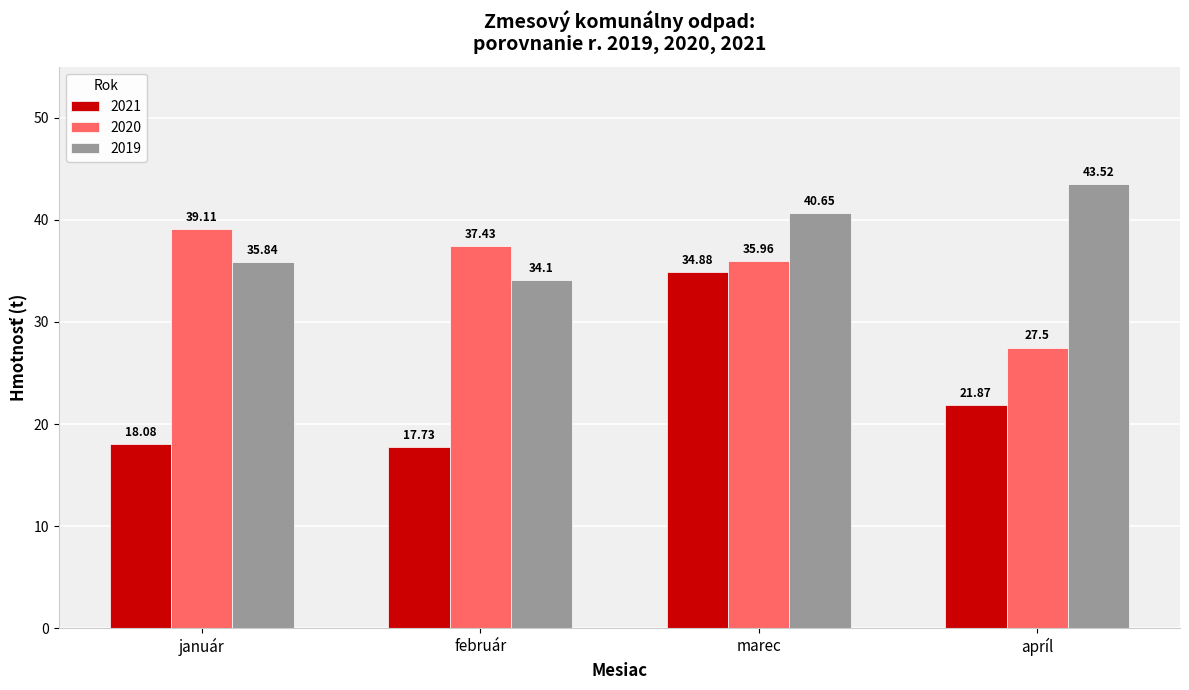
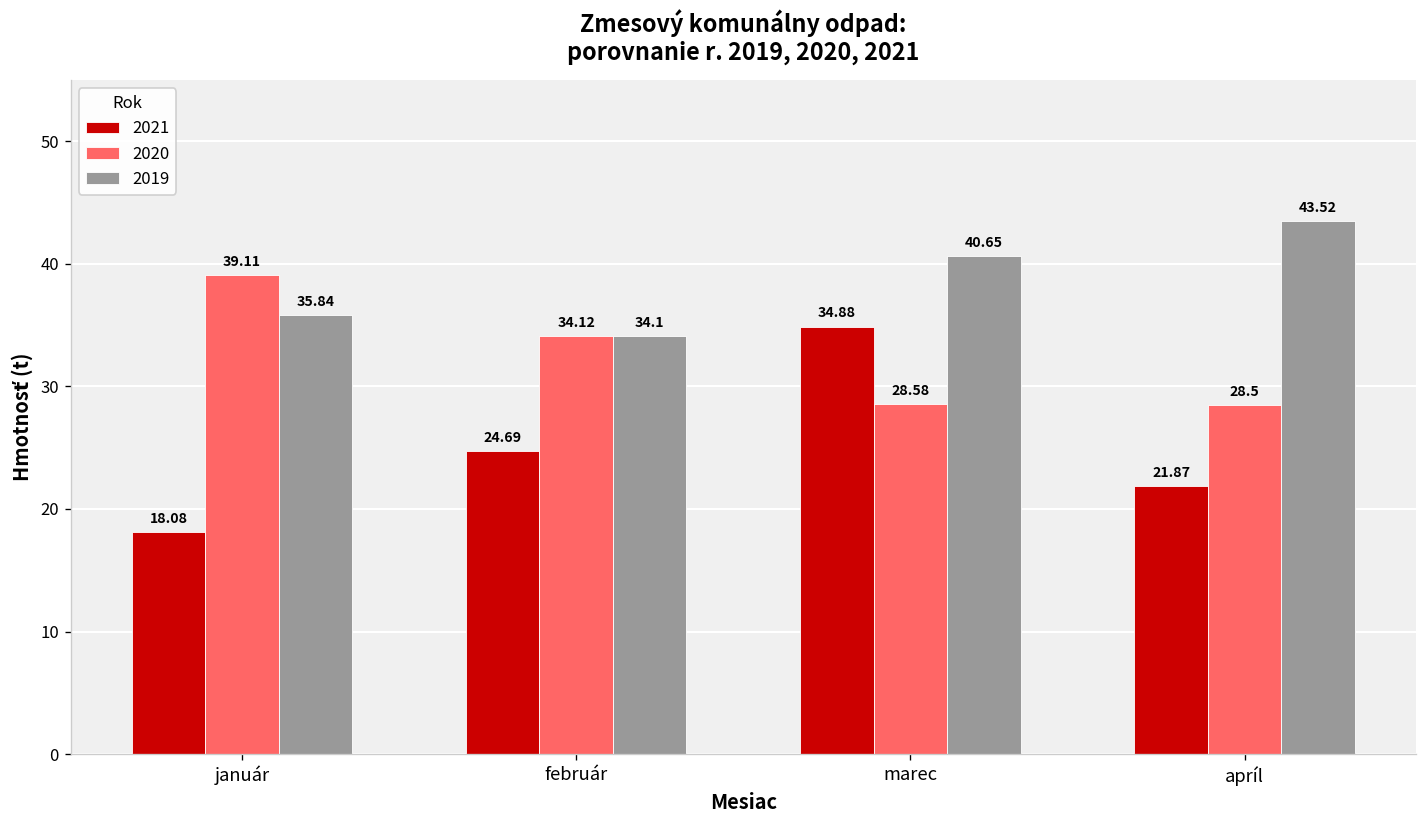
  {
    "2021": {
      "január": 18.08,
-     "február": 17.73,
+     "február": 24.69,
      "marec": 34.88,
      "apríl": 21.87
    },
    "2020": {
      "január": 39.11,
-     "február": 37.43,
-     "marec": 35.96,
-     "apríl": 27.5
+     "február": 34.12,
+     "marec": 28.58,
+     "apríl": 28.5
    },
    "2019": {
      "január": 35.84,
      "február": 34.1,
      "marec": 40.65,
      "apríl": 43.52
    }
  }
